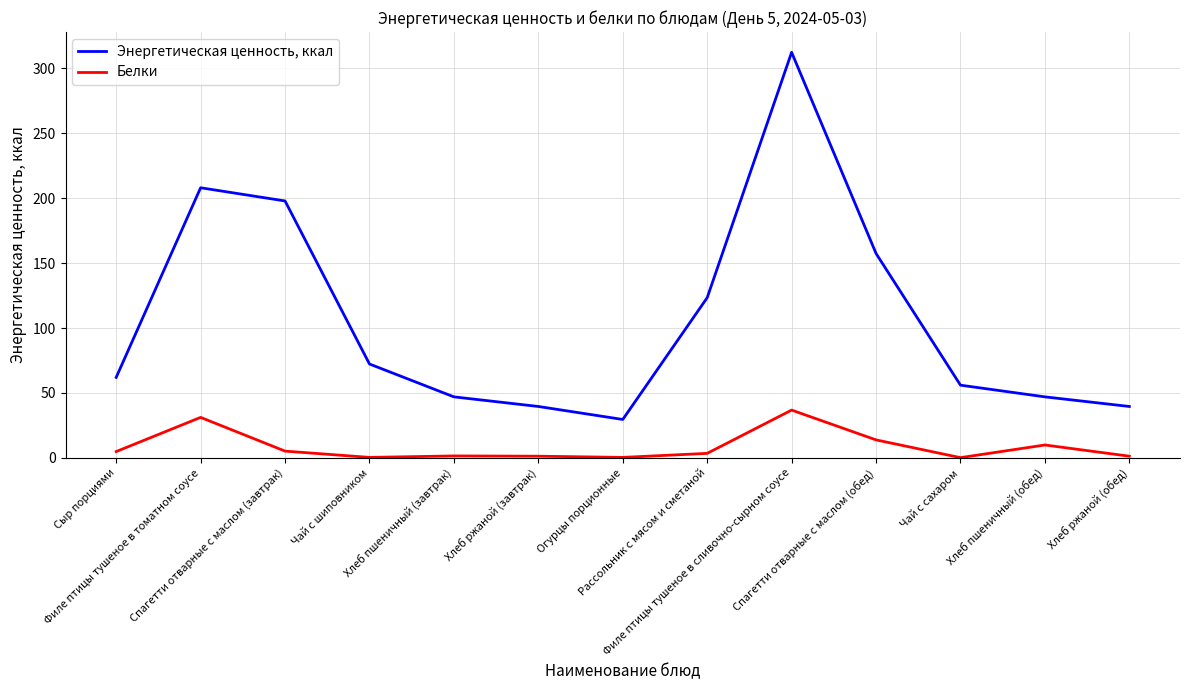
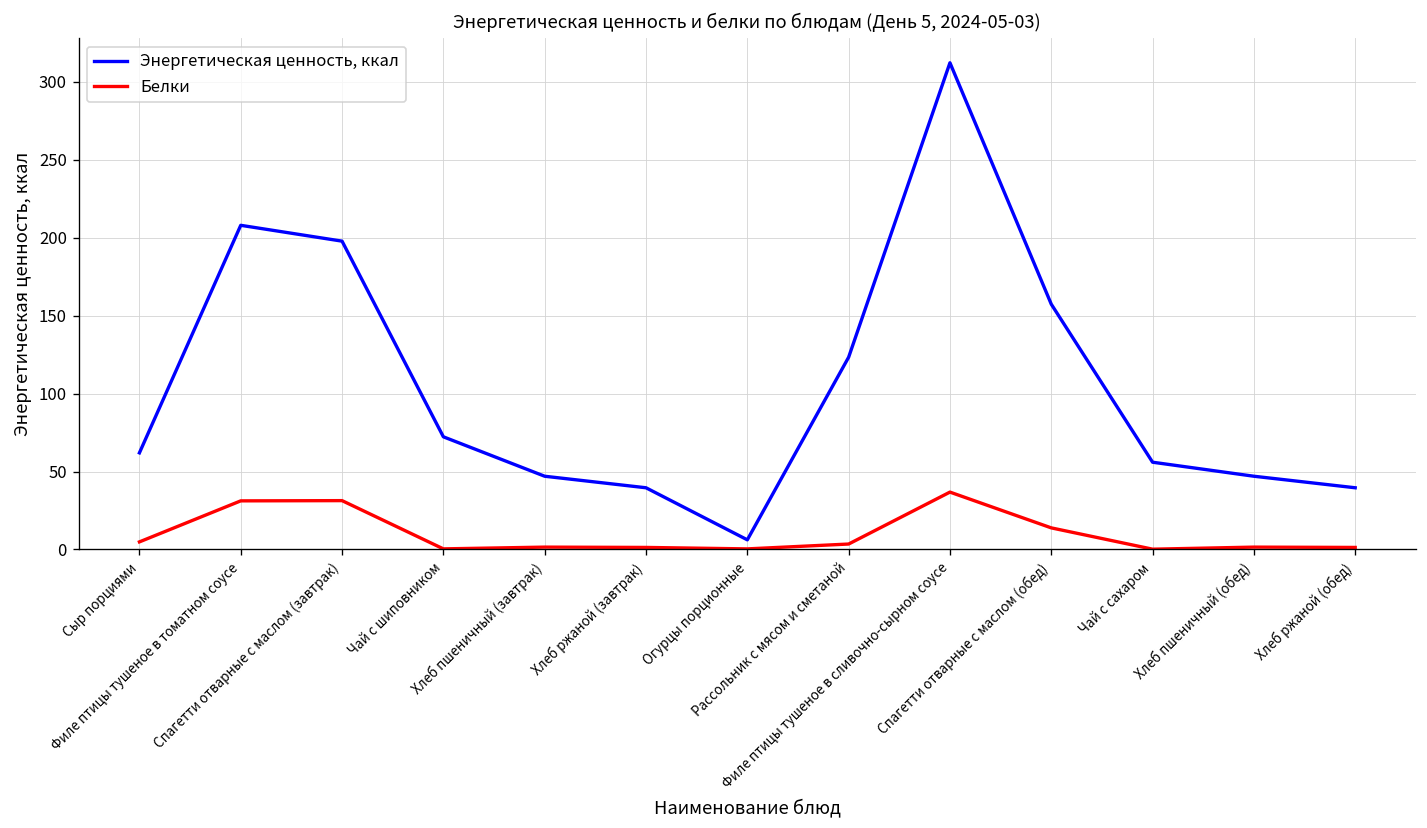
  {
    "Энергетическая ценность, ккал": {
      "Сыр порциями": 62,
      "Филе птицы тушеное в томатном соусе": 208,
      "Спагетти отварные с маслом (завтрак)": 198,
      "Чай с шиповником": 72,
      "Хлеб пшеничный (завтрак)": 47,
      "Хлеб ржаной (завтрак)": 40,
-     "Огурцы порционные": 30,
+     "Огурцы порционные": 6,
      "Рассольник с мясом и сметаной": 123,
      "Филе птицы тушеное в сливочно-сырном соусе": 312,
      "Спагетти отварные с маслом (обед)": 157,
      "Чай с сахаром": 56,
      "Хлеб пшеничный (обед)": 47,
      "Хлеб ржаной (обед)": 40
    },
    "Белки": {
      "Сыр порциями": 5,
      "Филе птицы тушеное в томатном соусе": 31,
-     "Спагетти отварные с маслом (завтрак)": 5,
+     "Спагетти отварные с маслом (завтрак)": 31,
      "Чай с шиповником": 0,
      "Хлеб пшеничный (завтрак)": 2,
      "Хлеб ржаной (завтрак)": 1,
      "Огурцы порционные": 0,
      "Рассольник с мясом и сметаной": 4,
      "Филе птицы тушеное в сливочно-сырном соусе": 37,
      "Спагетти отварные с маслом (обед)": 14,
      "Чай с сахаром": 0,
-     "Хлеб пшеничный (обед)": 10,
+     "Хлеб пшеничный (обед)": 2,
      "Хлеб ржаной (обед)": 1
    }
  }
